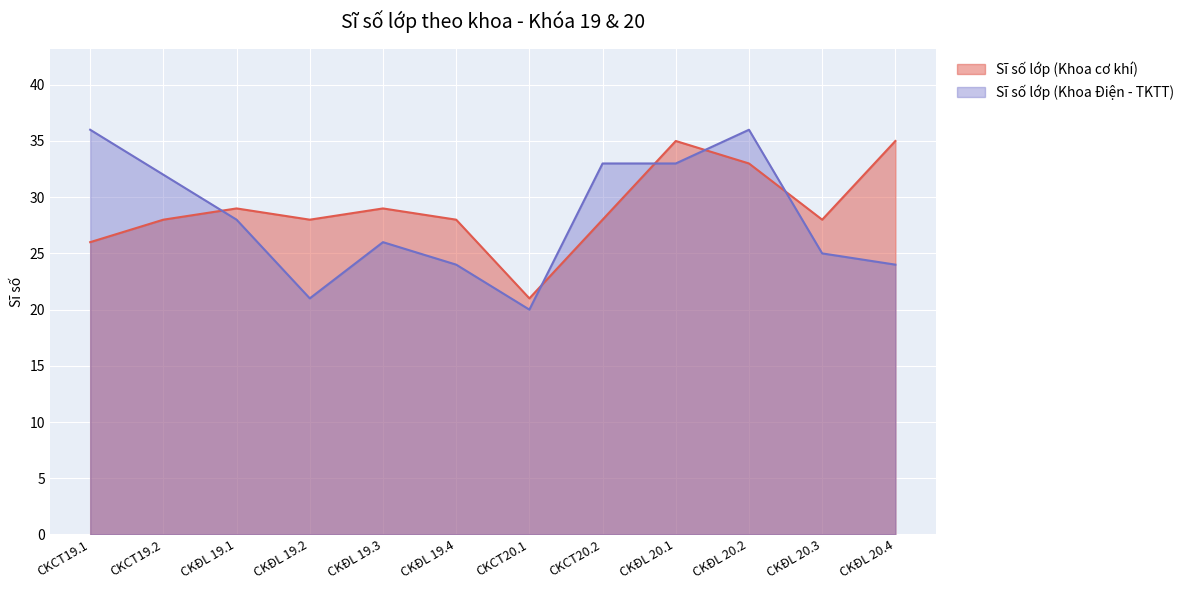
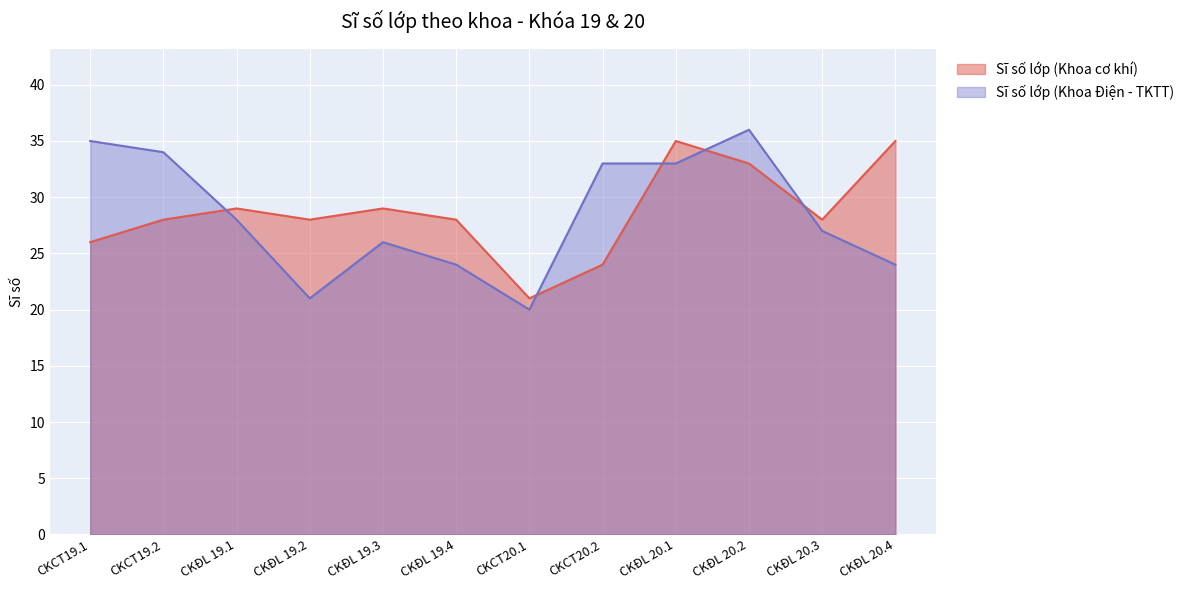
  {
    "Sĩ số lớp (Khoa cơ khí)": {
      "CKCT19.1": 26,
      "CKCT19.2": 28,
      "CKĐL 19.1": 29,
      "CKĐL 19.2": 28,
      "CKĐL 19.3": 29,
      "CKĐL 19.4": 28,
      "CKCT20.1": 21,
-     "CKCT20.2": 28,
+     "CKCT20.2": 24,
      "CKĐL 20.1": 35,
      "CKĐL 20.2": 33,
      "CKĐL 20.3": 28,
      "CKĐL 20.4": 35
    },
    "Sĩ số lớp (Khoa Điện - TKTT)": {
-     "CKCT19.1": 36,
-     "CKCT19.2": 32,
+     "CKCT19.1": 35,
+     "CKCT19.2": 34,
      "CKĐL 19.1": 28,
      "CKĐL 19.2": 21,
      "CKĐL 19.3": 26,
      "CKĐL 19.4": 24,
      "CKCT20.1": 20,
      "CKCT20.2": 33,
      "CKĐL 20.1": 33,
      "CKĐL 20.2": 36,
-     "CKĐL 20.3": 25,
+     "CKĐL 20.3": 27,
      "CKĐL 20.4": 24
    }
  }
